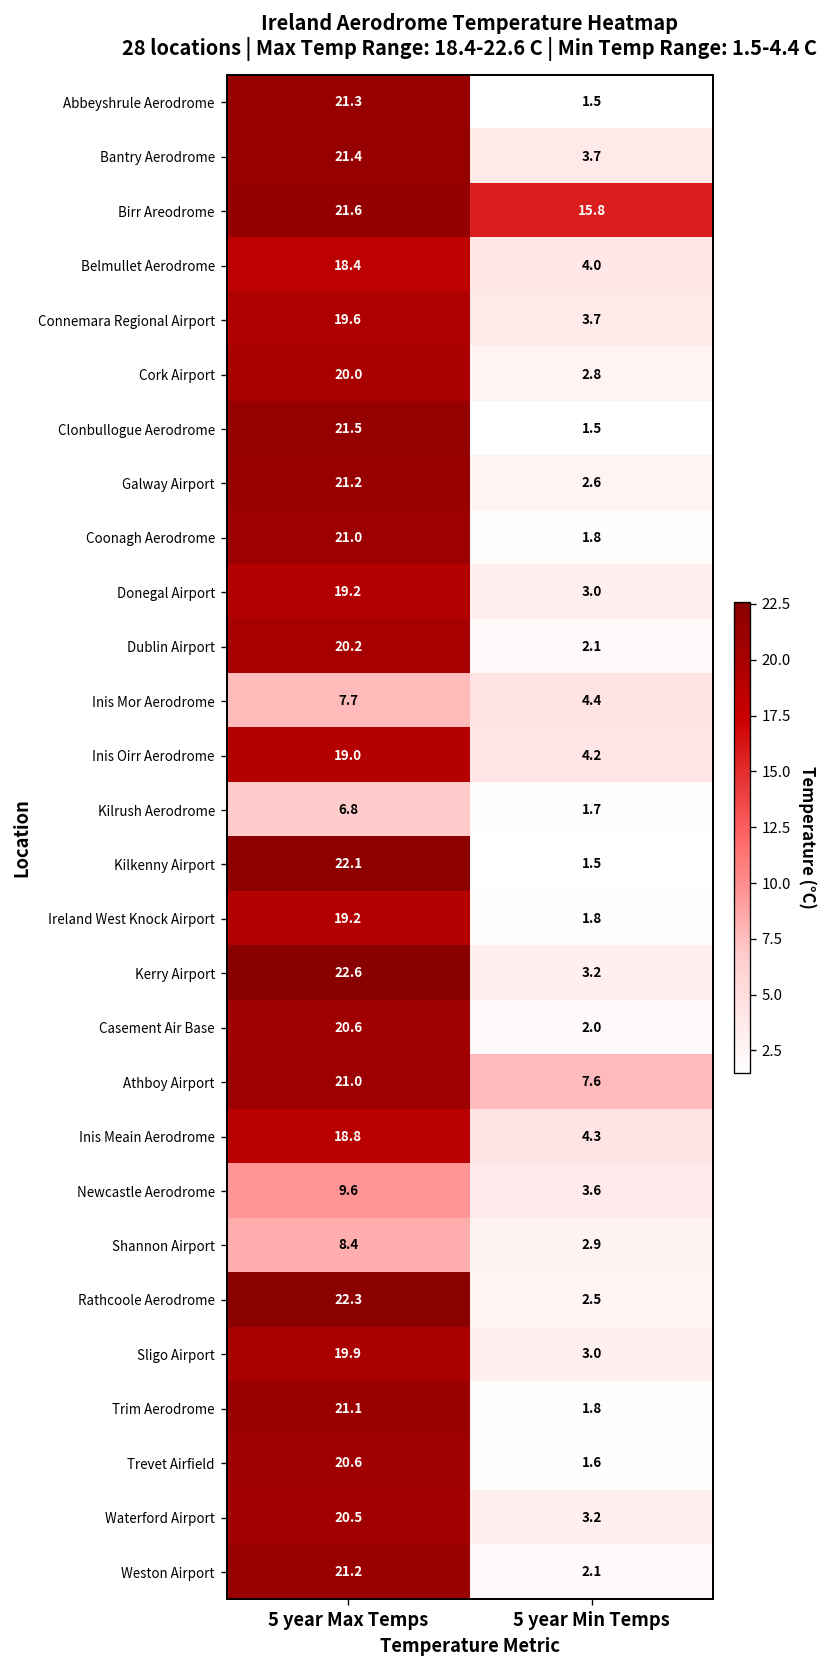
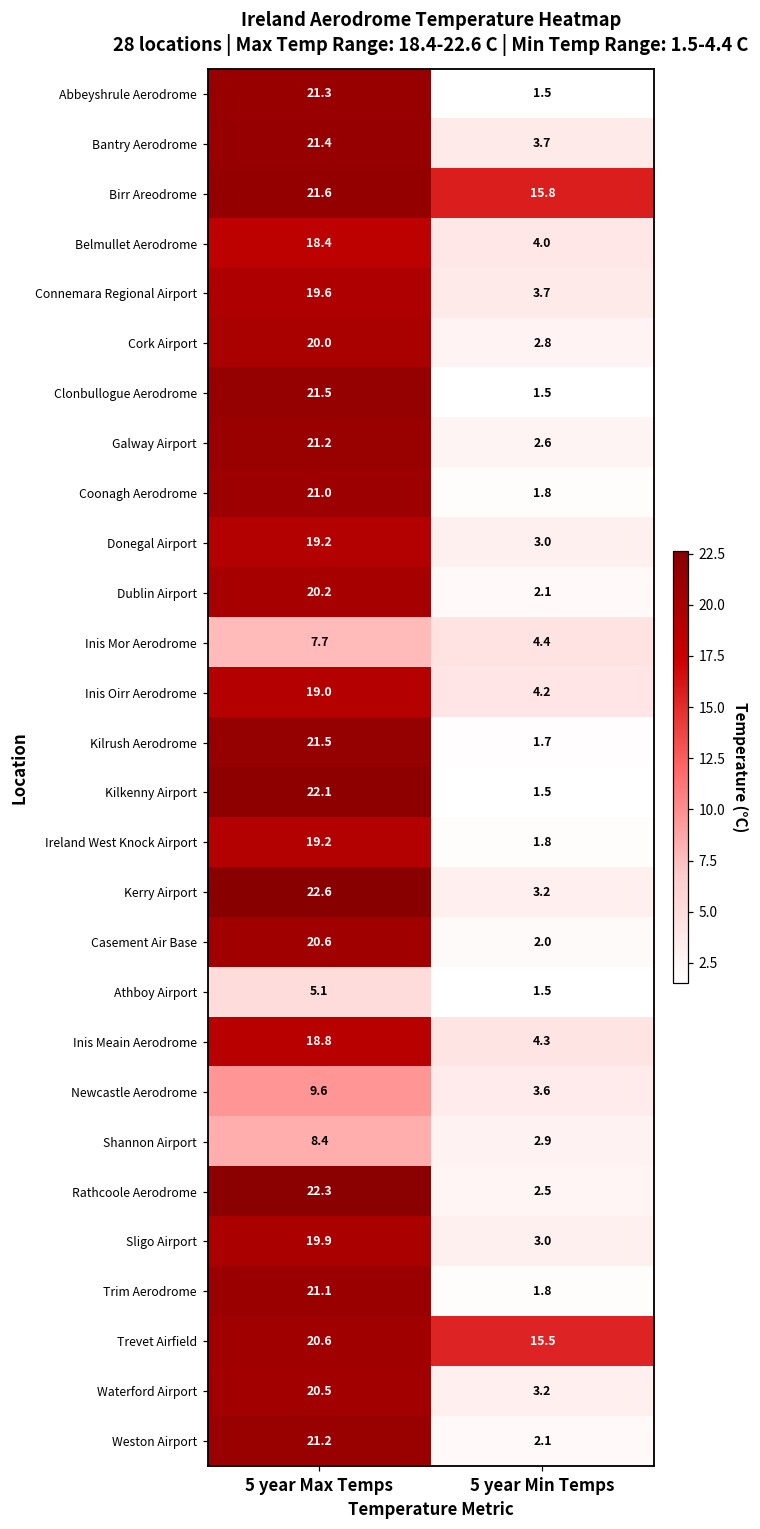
  {
    "Abbeyshrule Aerodrome": {
      "5 year Max Temps": 21.3,
      "5 year Min Temps": 1.5
    },
    "Bantry Aerodrome": {
      "5 year Max Temps": 21.4,
      "5 year Min Temps": 3.7
    },
    "Birr Areodrome": {
      "5 year Max Temps": 21.6,
      "5 year Min Temps": 15.8
    },
    "Belmullet Aerodrome": {
      "5 year Max Temps": 18.4,
      "5 year Min Temps": 4.0
    },
    "Connemara Regional Airport": {
      "5 year Max Temps": 19.6,
      "5 year Min Temps": 3.7
    },
    "Cork Airport": {
      "5 year Max Temps": 20.0,
      "5 year Min Temps": 2.8
    },
    "Clonbullogue Aerodrome": {
      "5 year Max Temps": 21.5,
      "5 year Min Temps": 1.5
    },
    "Galway Airport": {
      "5 year Max Temps": 21.2,
      "5 year Min Temps": 2.6
    },
    "Coonagh Aerodrome": {
      "5 year Max Temps": 21.0,
      "5 year Min Temps": 1.8
    },
    "Donegal Airport": {
      "5 year Max Temps": 19.2,
      "5 year Min Temps": 3.0
    },
    "Dublin Airport": {
      "5 year Max Temps": 20.2,
      "5 year Min Temps": 2.1
    },
    "Inis Mor Aerodrome": {
      "5 year Max Temps": 7.7,
      "5 year Min Temps": 4.4
    },
    "Inis Oirr Aerodrome": {
      "5 year Max Temps": 19.0,
      "5 year Min Temps": 4.2
    },
    "Kilrush Aerodrome": {
-     "5 year Max Temps": 6.8,
+     "5 year Max Temps": 21.5,
      "5 year Min Temps": 1.7
    },
    "Kilkenny Airport": {
      "5 year Max Temps": 22.1,
      "5 year Min Temps": 1.5
    },
    "Ireland West Knock Airport": {
      "5 year Max Temps": 19.2,
      "5 year Min Temps": 1.8
    },
    "Kerry Airport": {
      "5 year Max Temps": 22.6,
      "5 year Min Temps": 3.2
    },
    "Casement Air Base": {
      "5 year Max Temps": 20.6,
      "5 year Min Temps": 2.0
    },
    "Athboy Airport": {
-     "5 year Max Temps": 21.0,
-     "5 year Min Temps": 7.6
+     "5 year Max Temps": 5.1,
+     "5 year Min Temps": 1.5
    },
    "Inis Meain Aerodrome": {
      "5 year Max Temps": 18.8,
      "5 year Min Temps": 4.3
    },
    "Newcastle Aerodrome": {
      "5 year Max Temps": 9.6,
      "5 year Min Temps": 3.6
    },
    "Shannon Airport": {
      "5 year Max Temps": 8.4,
      "5 year Min Temps": 2.9
    },
    "Rathcoole Aerodrome": {
      "5 year Max Temps": 22.3,
      "5 year Min Temps": 2.5
    },
    "Sligo Airport": {
      "5 year Max Temps": 19.9,
      "5 year Min Temps": 3.0
    },
    "Trim Aerodrome": {
      "5 year Max Temps": 21.1,
      "5 year Min Temps": 1.8
    },
    "Trevet Airfield": {
      "5 year Max Temps": 20.6,
-     "5 year Min Temps": 1.6
+     "5 year Min Temps": 15.5
    },
    "Waterford Airport": {
      "5 year Max Temps": 20.5,
      "5 year Min Temps": 3.2
    },
    "Weston Airport": {
      "5 year Max Temps": 21.2,
      "5 year Min Temps": 2.1
    }
  }
